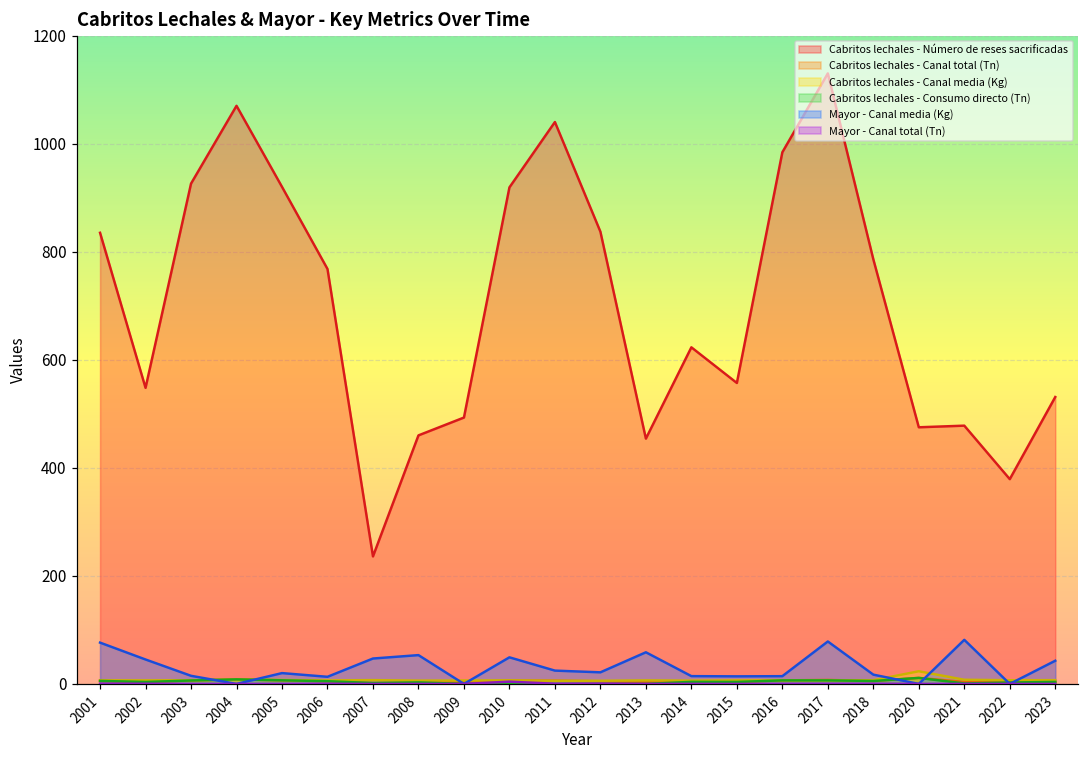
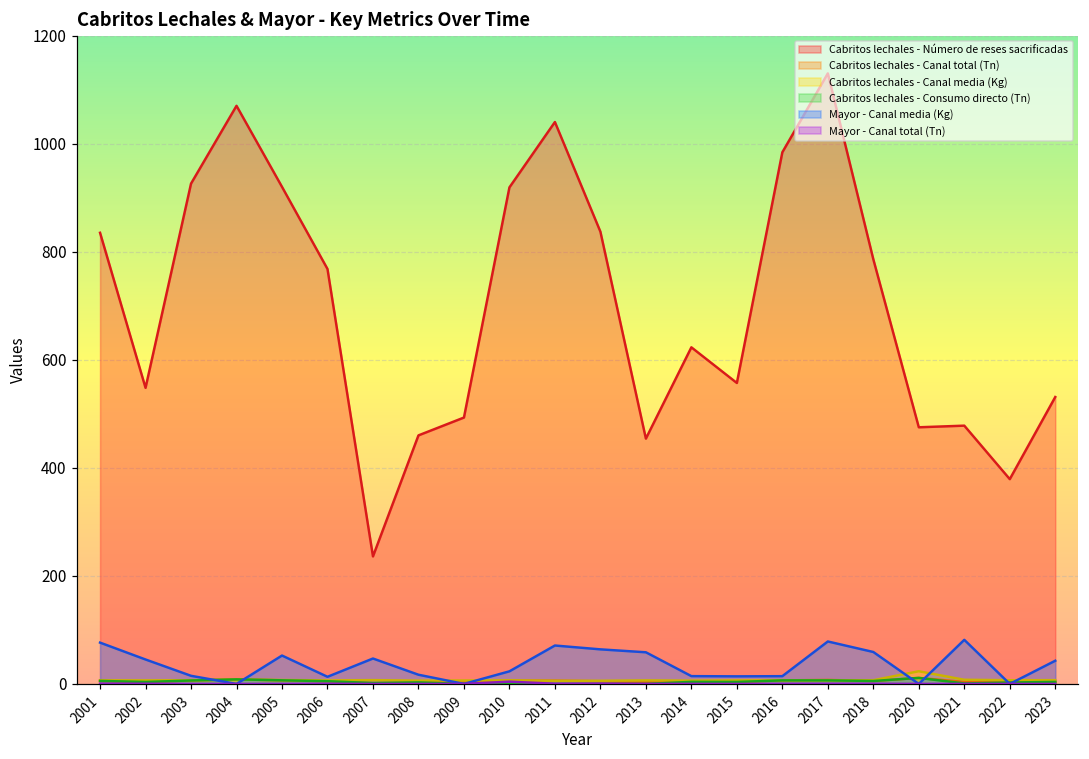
  {
    "Mayor - Canal media (Kg)": {
      "2001": 80,
      "2002": 50,
      "2003": 20,
-     "2005": 20,
+     "2005": 50,
      "2006": 10,
      "2007": 50,
-     "2008": 50,
-     "2010": 50,
-     "2011": 20,
-     "2012": 20,
+     "2008": 20,
+     "2010": 20,
+     "2011": 70,
+     "2012": 60,
      "2013": 60,
      "2014": 10,
      "2015": 10,
      "2016": 10,
      "2017": 80,
-     "2018": 20,
+     "2018": 60,
      "2021": 80,
      "2023": 40
    },
    "Mayor - Canal total (Tn)": {
      "2003": 0,
      "2005": 0,
      "2016": 0,
      "2017": 0
    }
  }
